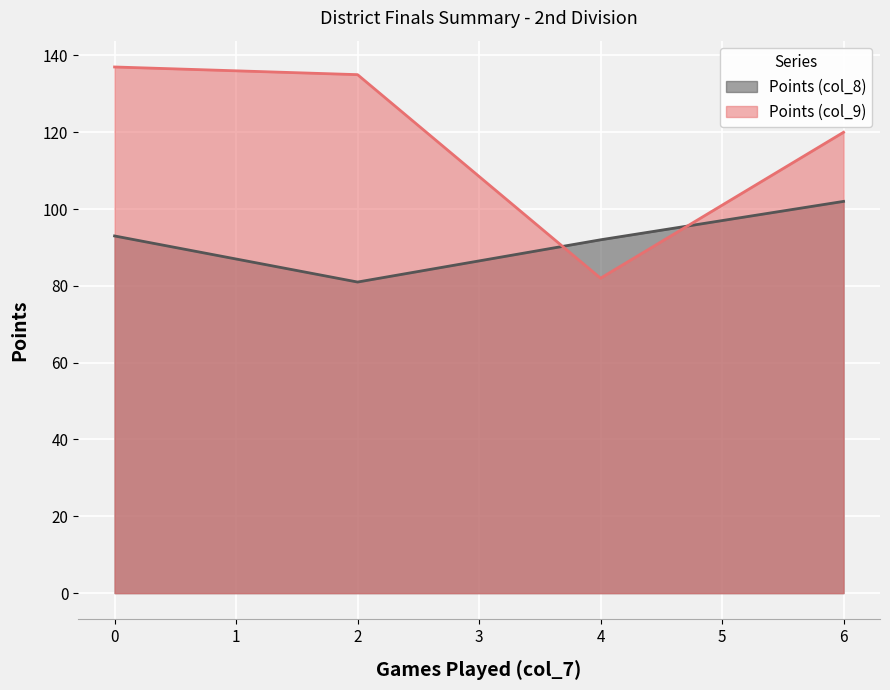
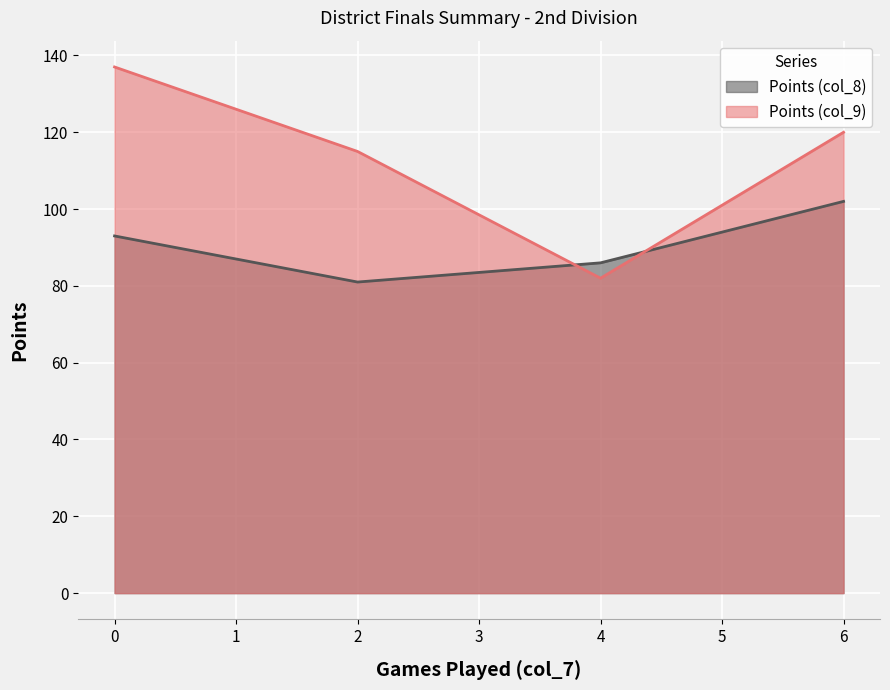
  {
    "Points (col_8)": {
      "0": 93,
      "2": 81,
-     "4": 92,
+     "4": 86,
      "6": 102
    },
    "Points (col_9)": {
      "0": 137,
-     "2": 135,
+     "2": 115,
      "4": 82,
      "6": 120
    }
  }
